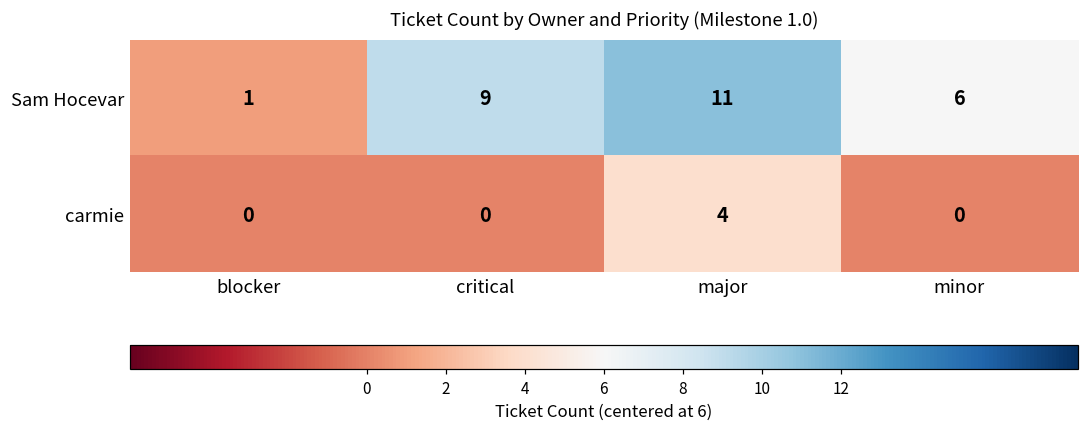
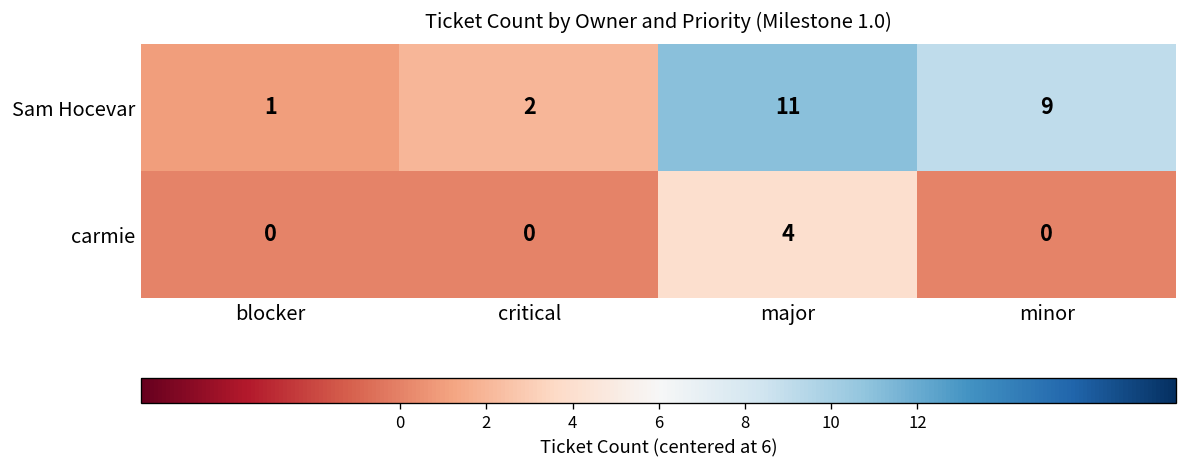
  {
    "Sam Hocevar": {
      "blocker": 1,
-     "critical": 9,
+     "critical": 2,
      "major": 11,
-     "minor": 6
+     "minor": 9
    },
    "carmie": {
      "blocker": 0,
      "critical": 0,
      "major": 4,
      "minor": 0
    }
  }
